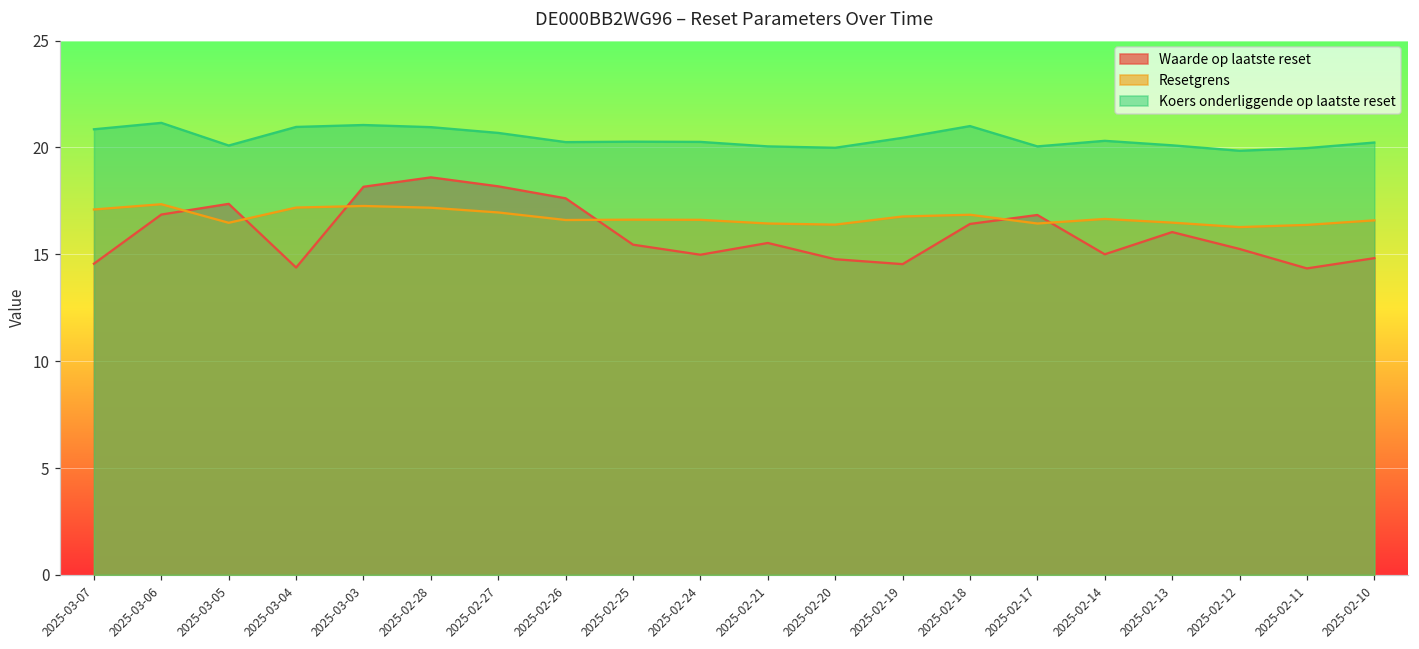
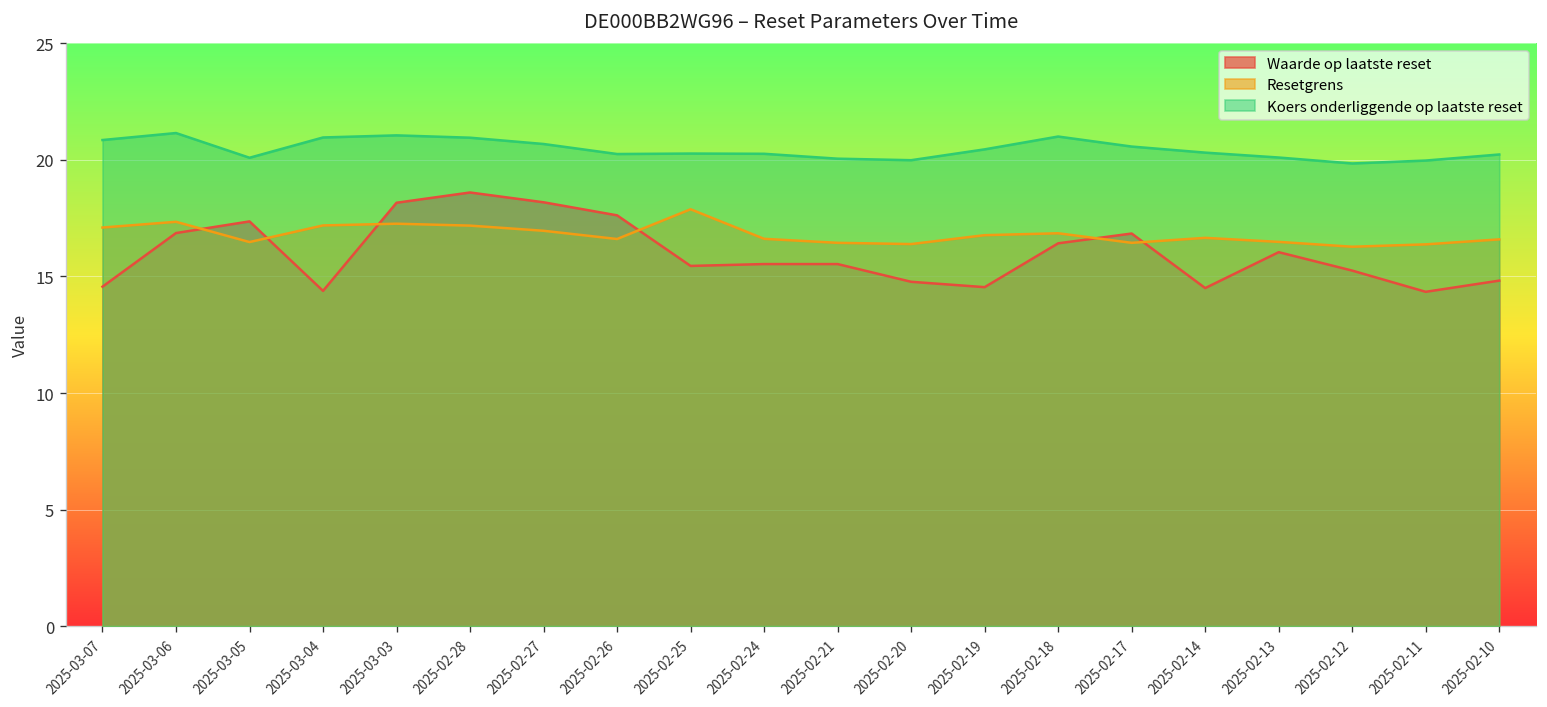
  {
    "Waarde op laatste reset": {
      "2025-03-07": 14.6,
      "2025-03-06": 16.9,
      "2025-03-05": 17.4,
      "2025-03-04": 14.4,
      "2025-03-03": 18.2,
      "2025-02-28": 18.6,
      "2025-02-27": 18.2,
      "2025-02-26": 17.6,
      "2025-02-25": 15.5,
-     "2025-02-24": 15.0,
+     "2025-02-24": 15.5,
      "2025-02-21": 15.5,
      "2025-02-20": 14.8,
      "2025-02-19": 14.5,
      "2025-02-18": 16.4,
      "2025-02-17": 16.8,
-     "2025-02-14": 15.0,
+     "2025-02-14": 14.5,
      "2025-02-13": 16.0,
      "2025-02-12": 15.3,
      "2025-02-11": 14.3,
      "2025-02-10": 14.8
    },
    "Resetgrens": {
      "2025-03-07": 17.1,
      "2025-03-06": 17.3,
      "2025-03-05": 16.5,
      "2025-03-04": 17.2,
      "2025-03-03": 17.3,
      "2025-02-28": 17.2,
      "2025-02-27": 17.0,
      "2025-02-26": 16.6,
-     "2025-02-25": 16.6,
+     "2025-02-25": 17.9,
      "2025-02-24": 16.6,
      "2025-02-21": 16.4,
      "2025-02-20": 16.4,
      "2025-02-19": 16.8,
      "2025-02-18": 16.9,
      "2025-02-17": 16.4,
      "2025-02-14": 16.7,
      "2025-02-13": 16.5,
      "2025-02-12": 16.3,
      "2025-02-11": 16.4,
      "2025-02-10": 16.6
    },
    "Koers onderliggende op laatste reset": {
      "2025-03-07": 20.9,
      "2025-03-06": 21.2,
      "2025-03-05": 20.1,
      "2025-03-04": 21.0,
      "2025-03-03": 21.1,
      "2025-02-28": 21.0,
      "2025-02-27": 20.7,
      "2025-02-26": 20.3,
      "2025-02-25": 20.3,
      "2025-02-24": 20.3,
      "2025-02-21": 20.1,
      "2025-02-20": 20.0,
      "2025-02-19": 20.5,
      "2025-02-18": 21.0,
-     "2025-02-17": 20.1,
+     "2025-02-17": 20.6,
      "2025-02-14": 20.3,
      "2025-02-13": 20.1,
      "2025-02-12": 19.8,
      "2025-02-11": 20.0,
      "2025-02-10": 20.2
    }
  }
